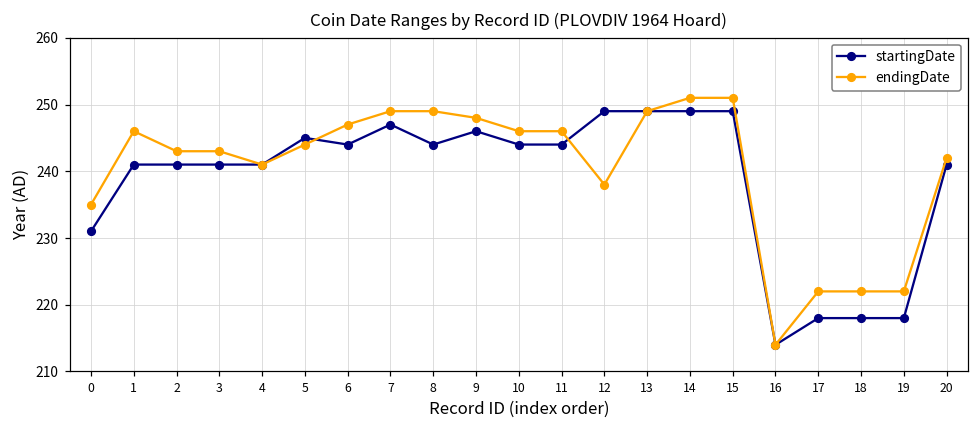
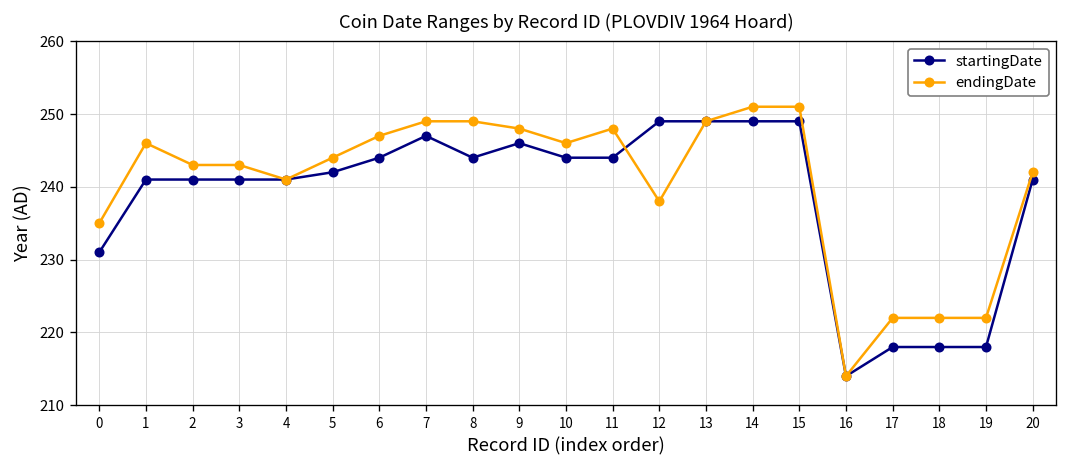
  {
    "startingDate": {
      "0": 231,
      "1": 241,
      "2": 241,
      "3": 241,
-     "5": 245,
+     "5": 242,
      "6": 244,
      "7": 247,
      "8": 244,
      "9": 246,
      "10": 244,
      "11": 244,
      "12": 249,
      "14": 249,
      "15": 249,
      "17": 218,
      "18": 218,
      "19": 218,
      "20": 241
    },
    "endingDate": {
      "0": 235,
      "1": 246,
      "2": 243,
      "3": 243,
      "5": 244,
      "6": 247,
      "7": 249,
      "8": 249,
      "9": 248,
      "10": 246,
-     "11": 246,
+     "11": 248,
      "12": 238,
      "14": 251,
      "15": 251,
      "17": 222,
      "18": 222,
      "19": 222,
      "20": 242
    }
  }
